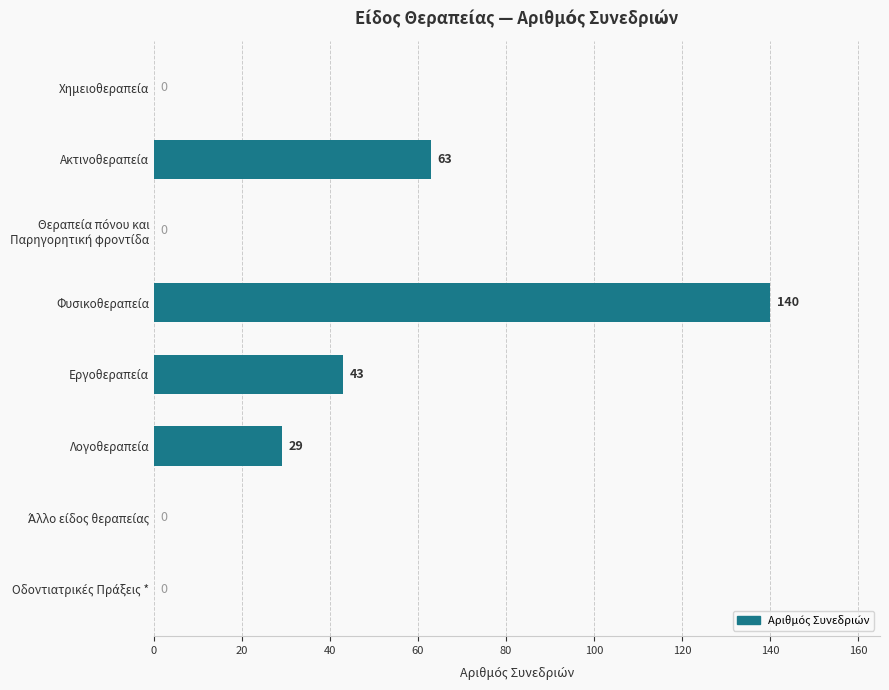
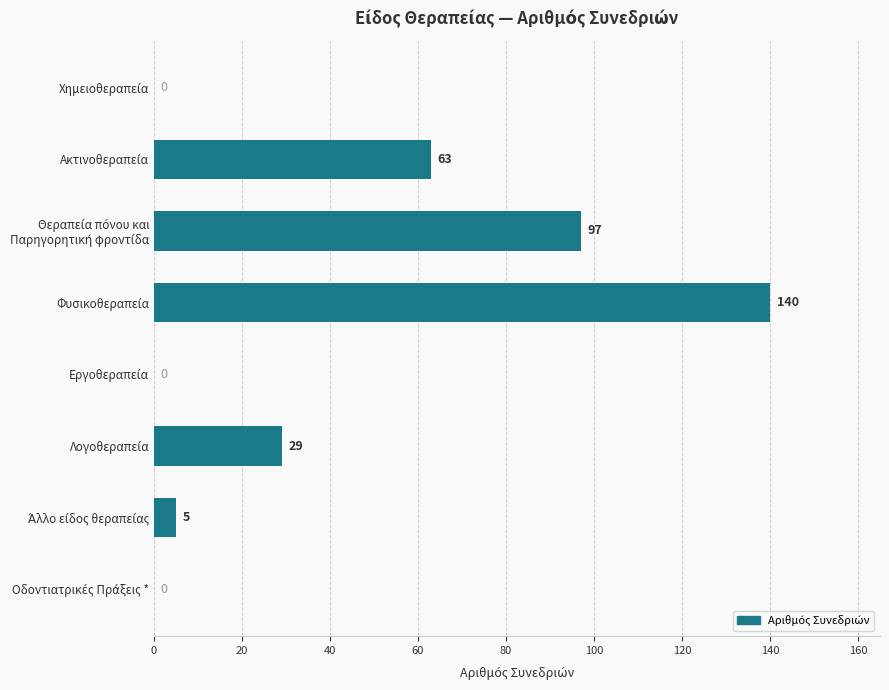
  {
    "Χημειοθεραπεία": 0,
    "Ακτινοθεραπεία": 63,
-   "Θεραπεία πόνου και Παρηγορητική φροντίδα": 0,
+   "Θεραπεία πόνου και Παρηγορητική φροντίδα": 97,
    "Φυσικοθεραπεία": 140,
-   "Εργοθεραπεία": 43,
+   "Εργοθεραπεία": 0,
    "Λογοθεραπεία": 29,
-   "Άλλο είδος θεραπείας": 0,
+   "Άλλο είδος θεραπείας": 5,
    "Οδοντιατρικές Πράξεις *": 0
  }
